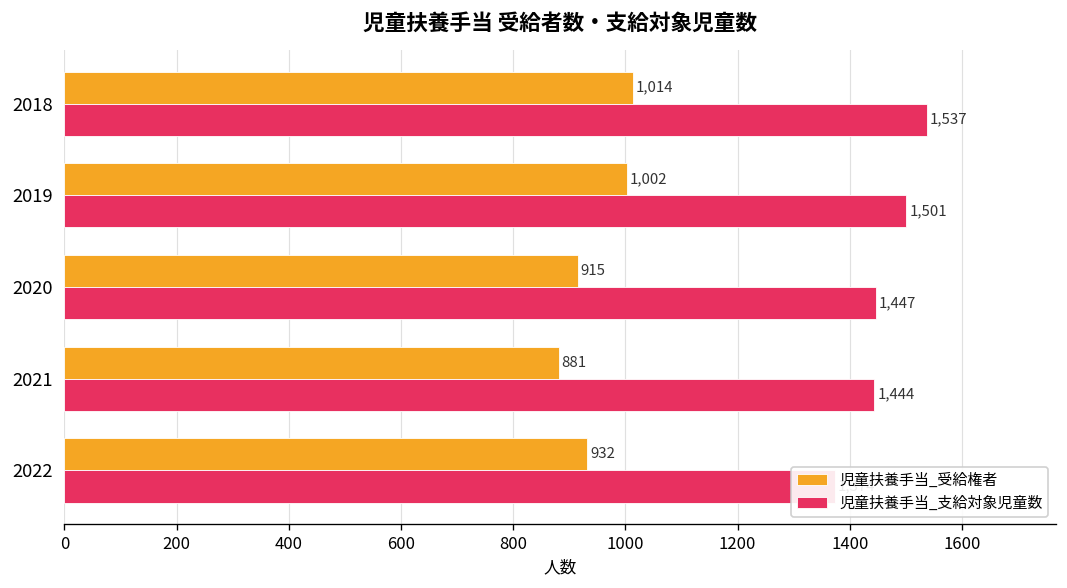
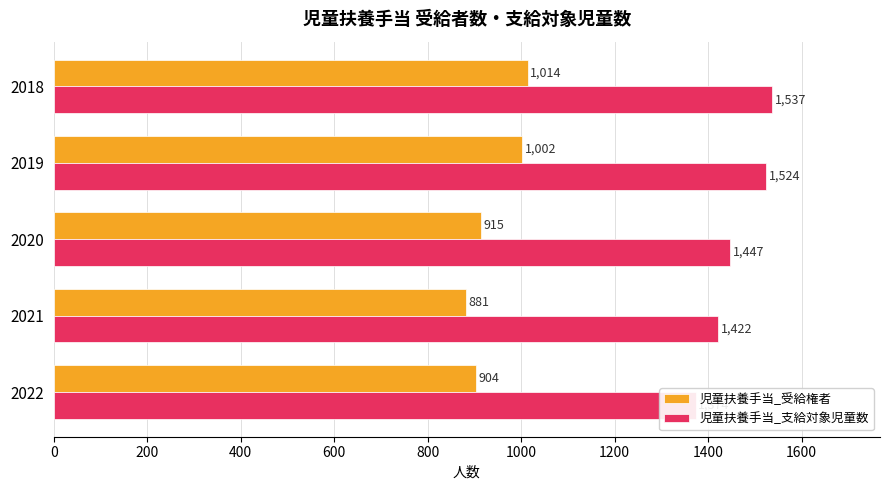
  {
    "児童扶養手当_受給権者": {
      "2018": "1,014",
      "2019": "1,002",
      "2020": "915",
      "2021": "881",
-     "2022": "932"
+     "2022": "904"
    },
    "児童扶養手当_支給対象児童数": {
      "2018": "1,537",
-     "2019": "1,501",
+     "2019": "1,524",
      "2020": "1,447",
-     "2021": "1,444"
+     "2021": "1,422"
    }
  }
